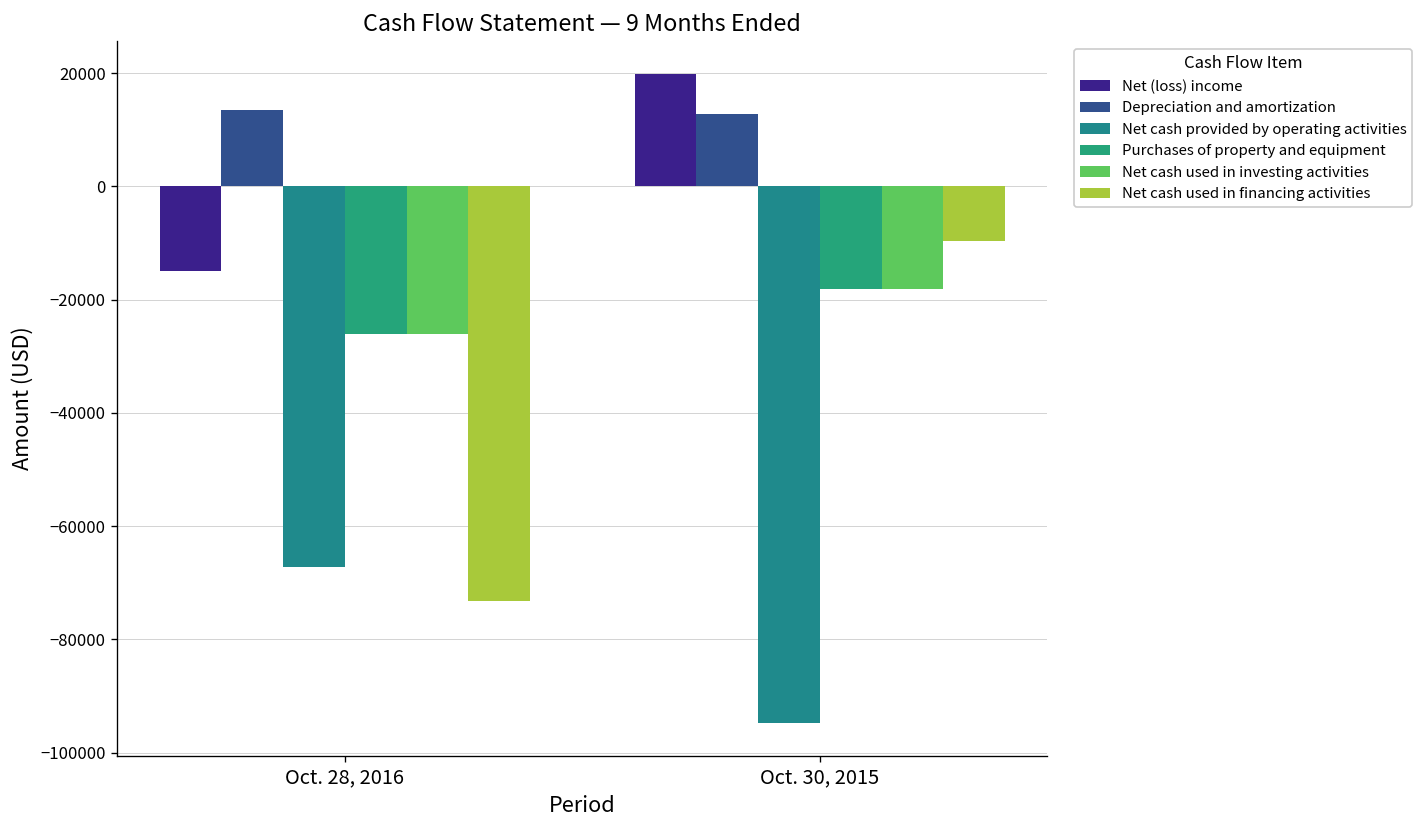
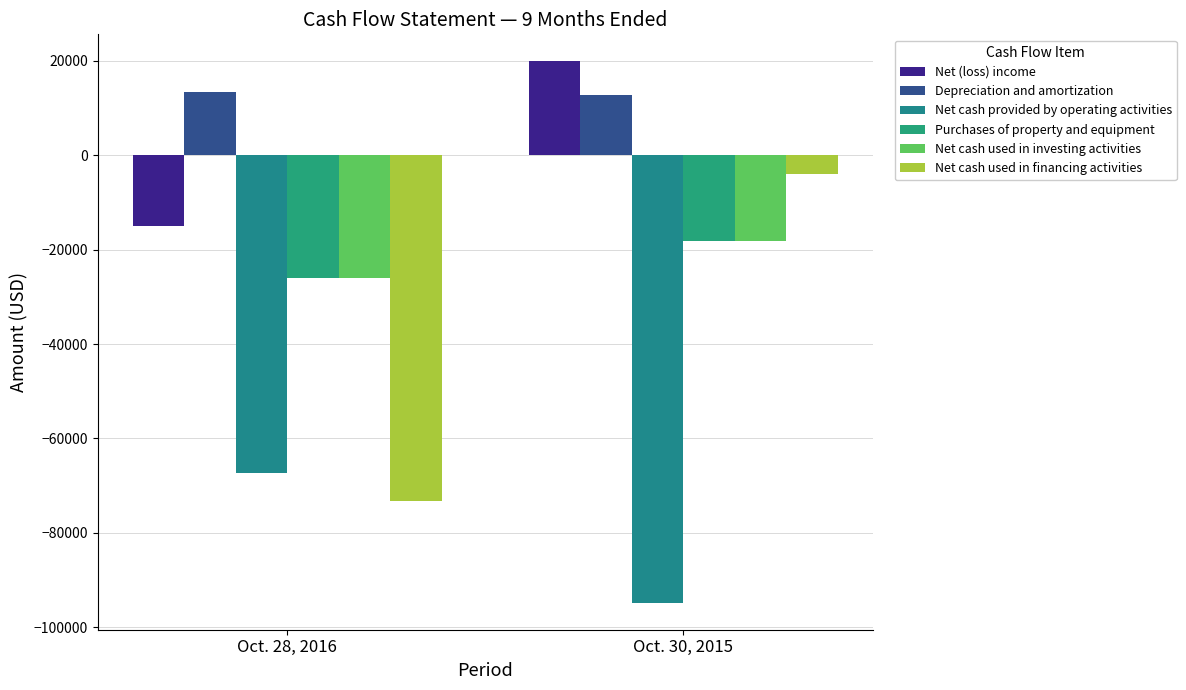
  {
    "Net cash used in investing activities": {
      "Oct. 28, 2016": -26000,
      "Oct. 30, 2015": -18000
    },
    "Net cash used in financing activities": {
      "Oct. 28, 2016": -73000,
-     "Oct. 30, 2015": -10000
+     "Oct. 30, 2015": -4000
    }
  }
